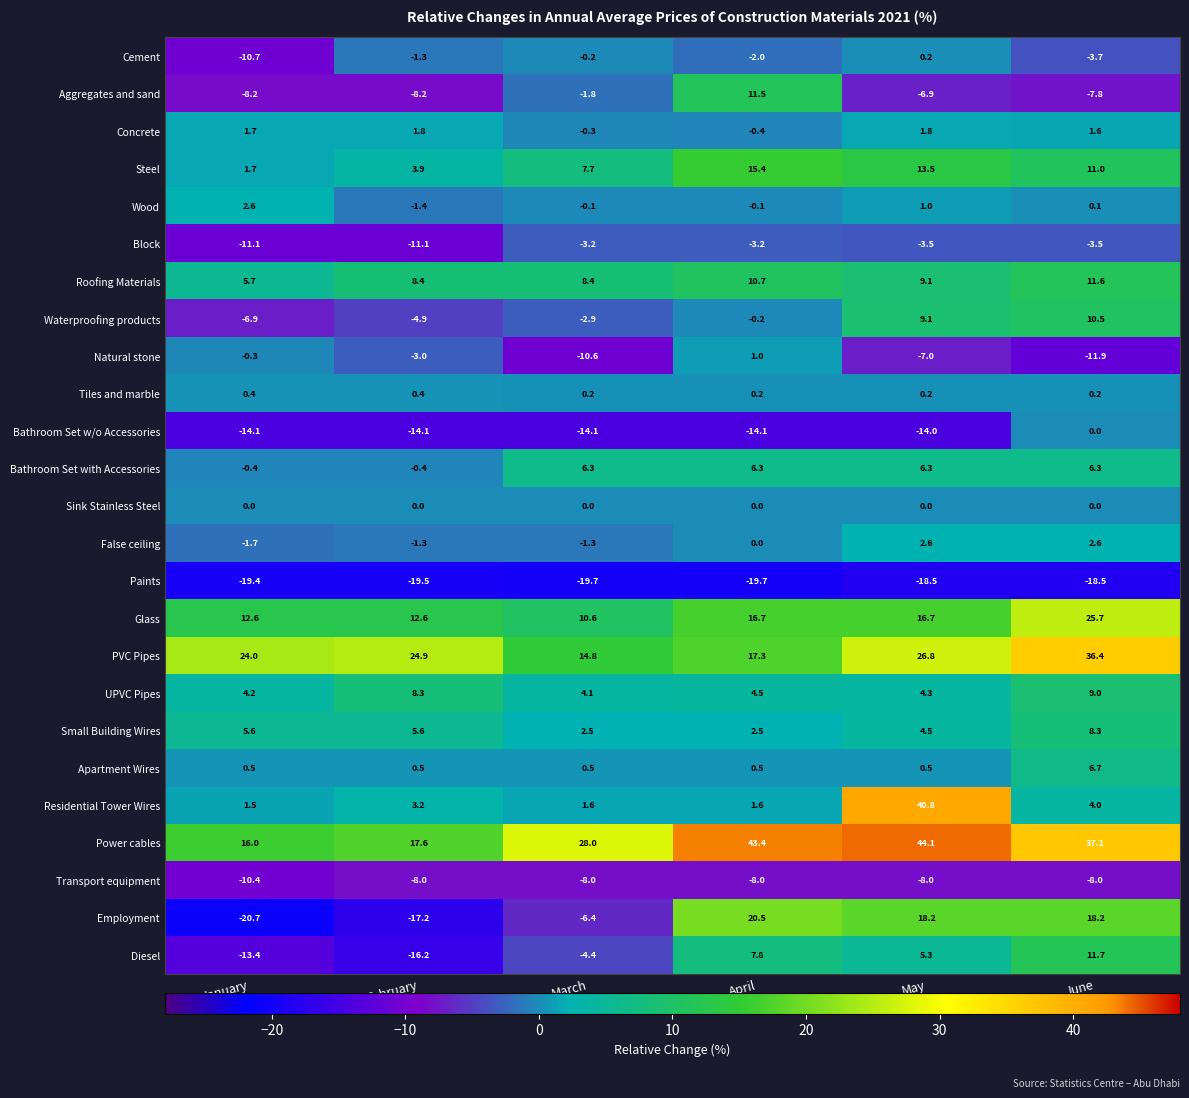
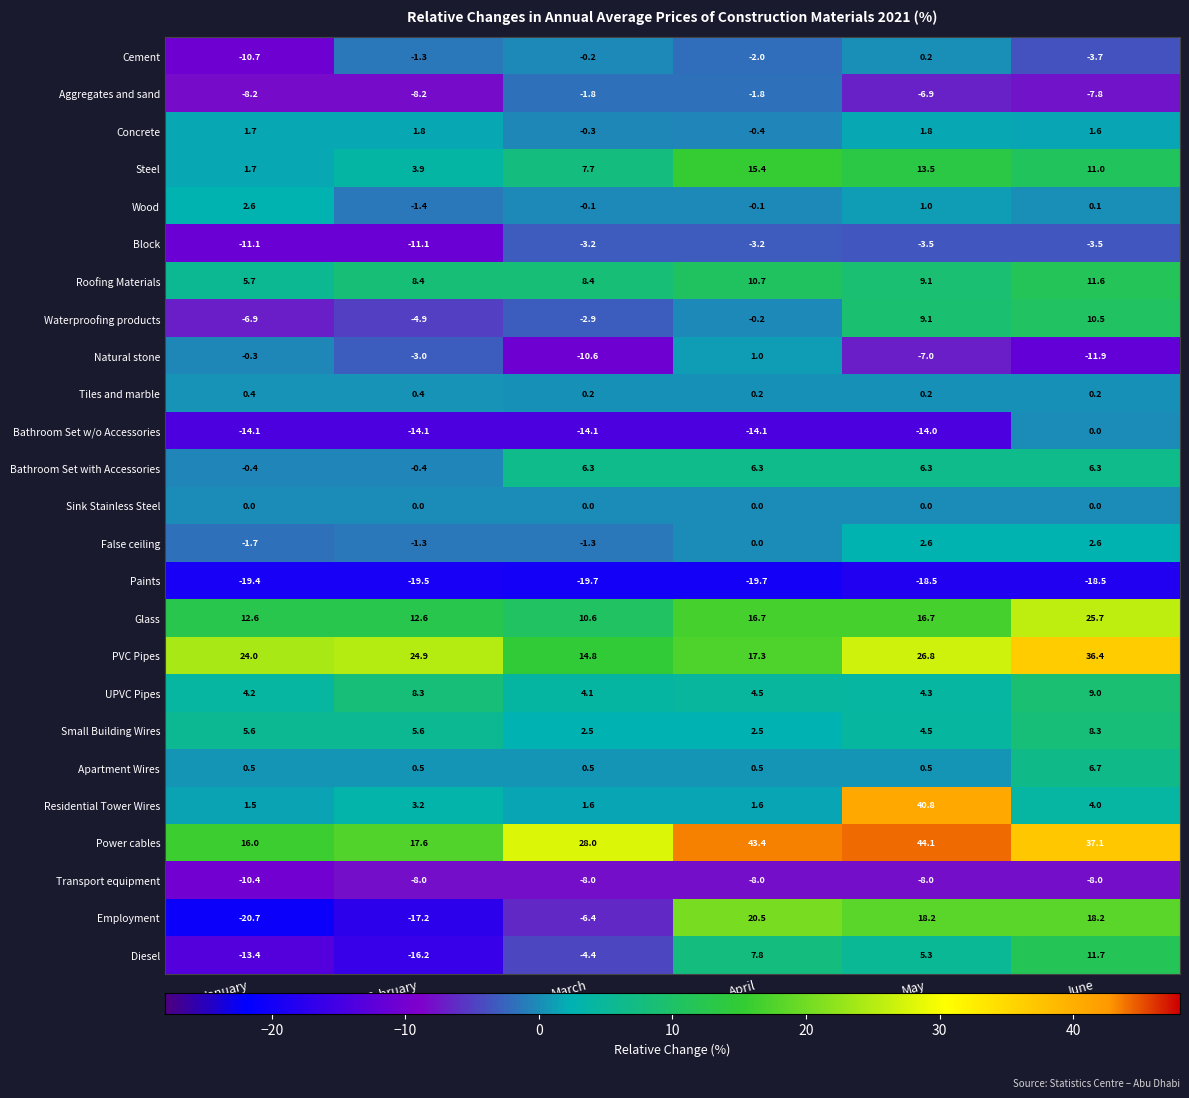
  {
    "Cement": {
      "April": -2.0,
      "May": 0.2
    },
    "Aggregates and sand": {
-     "April": 11.5,
+     "April": -1.8,
      "May": -6.9
    },
    "Concrete": {
      "April": -0.4,
      "May": 1.8
    },
    "Steel": {
      "April": 15.4,
      "May": 13.5
    },
    "Wood": {
      "April": -0.1,
      "May": 1.0
    },
    "Block": {
      "April": -3.2,
      "May": -3.5
    },
    "Roofing Materials": {
      "April": 10.7,
      "May": 9.1
    },
    "Waterproofing products": {
      "April": -0.2,
      "May": 9.1
    },
    "Natural stone": {
      "April": 1.0,
      "May": -7.0
    },
    "Tiles and marble": {
      "April": 0.2,
      "May": 0.2
    },
    "Bathroom Set w/o Accessories": {
      "April": -14.1,
      "May": -14.0
    },
    "Bathroom Set with Accessories": {
      "April": 6.3,
      "May": 6.3
    },
    "Sink Stainless Steel": {
      "April": 0.0,
      "May": 0.0
    },
    "False ceiling": {
      "April": 0.0,
      "May": 2.6
    },
    "Paints": {
      "April": -19.7,
      "May": -18.5
    },
    "Glass": {
      "April": 16.7,
      "May": 16.7
    },
    "PVC Pipes": {
      "April": 17.3,
      "May": 26.8
    },
    "UPVC Pipes": {
      "April": 4.5,
      "May": 4.3
    },
    "Small Building Wires": {
      "April": 2.5,
      "May": 4.5
    },
    "Apartment Wires": {
      "April": 0.5,
      "May": 0.5
    },
    "Residential Tower Wires": {
      "April": 1.6,
      "May": 40.8
    },
    "Power cables": {
      "April": 43.4,
      "May": 44.1
    },
    "Transport equipment": {
      "April": -8.0,
      "May": -8.0
    },
    "Employment": {
      "April": 20.5,
      "May": 18.2
    },
    "Diesel": {
      "April": 7.8,
      "May": 5.3
    }
  }
